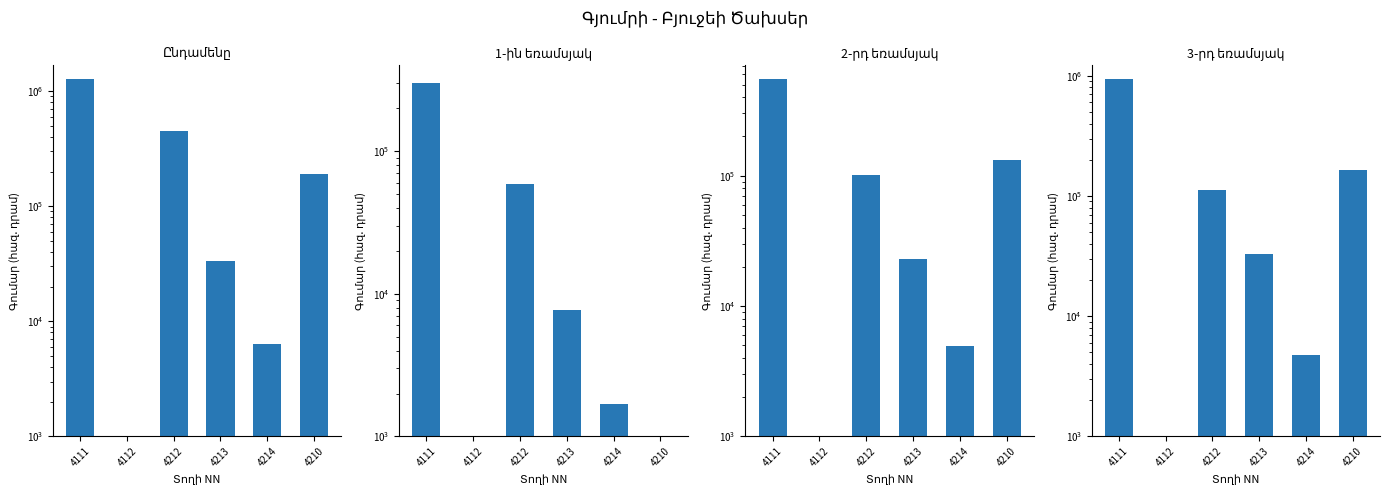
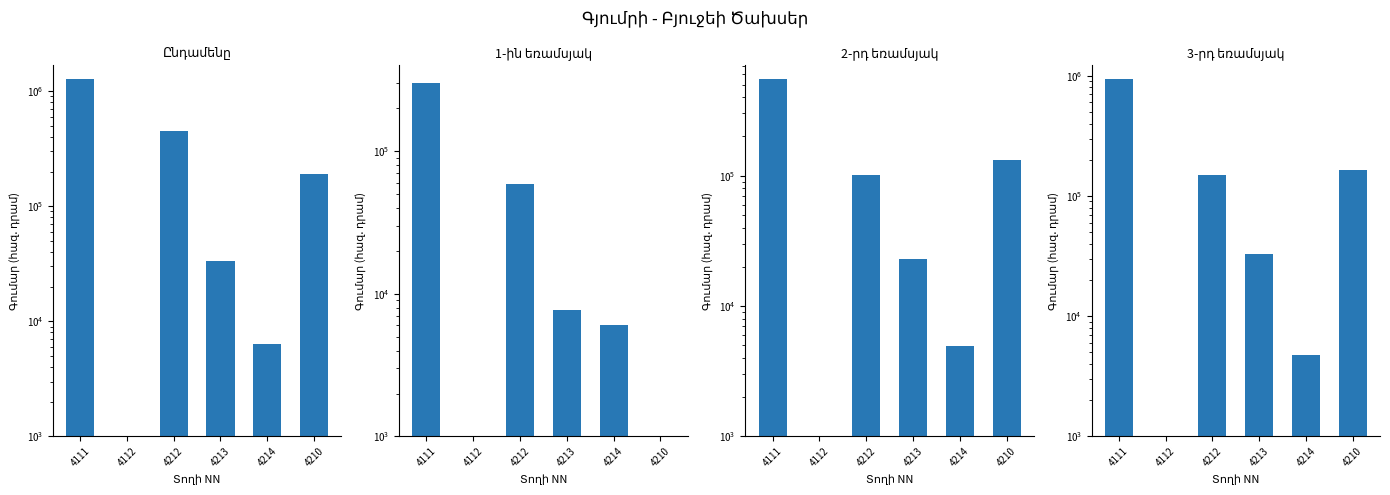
  {
    "Ընդամենը": {
      "4111": 1300000,
      "4212": 450000,
      "4213": 34000,
      "4214": 6000,
      "4210": 190000
    },
    "1-ին եռամսյակ": {
      "4111": 300000,
      "4212": 59000,
      "4213": 8000,
-     "4214": 1700
+     "4214": 6000
    },
    "2-րդ եռամսյակ": {
      "4111": 550000,
      "4212": 100000,
      "4213": 23000,
      "4214": 4900,
      "4210": 130000
    },
    "3-րդ եռամսյակ": {
      "4111": 900000,
-     "4212": 110000,
+     "4212": 150000,
      "4213": 33000,
      "4214": 4800,
      "4210": 160000
    }
  }
